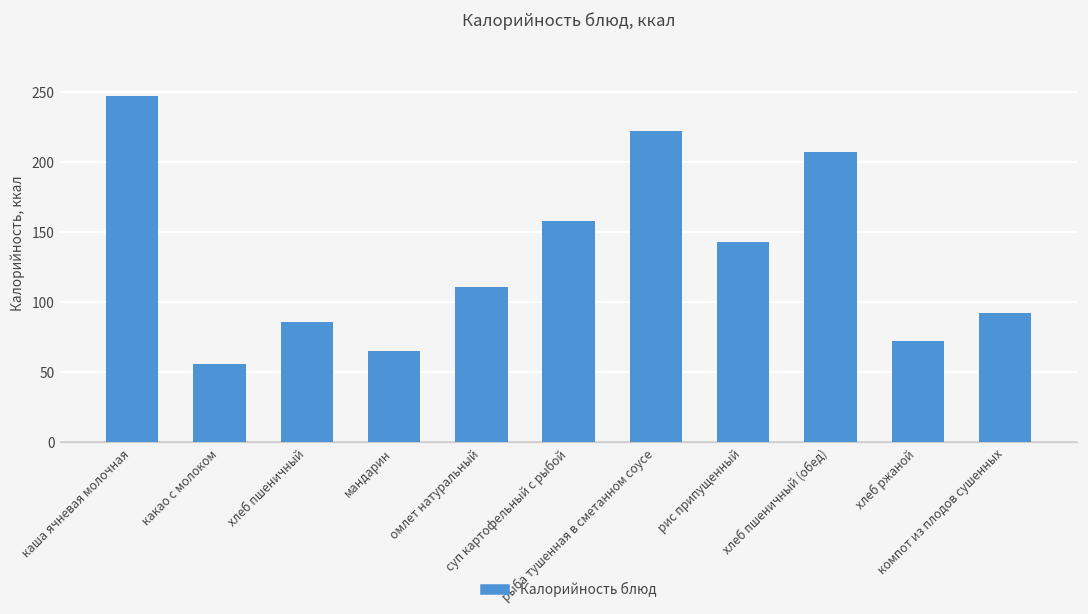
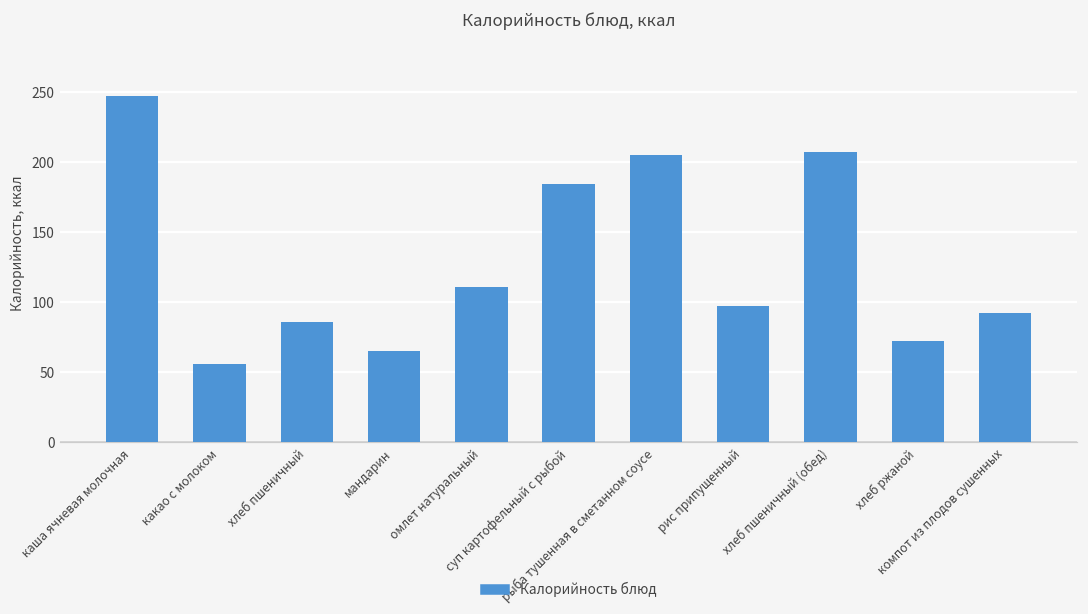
  {
    "каша ячневая молочная": 247,
    "какао с молоком": 56,
    "хлеб пшеничный": 86,
    "мандарин": 65,
    "омлет натуральный": 111,
-   "суп картофельный с рыбой": 158,
-   "рыба тушенная в сметанном соусе": 222,
-   "рис припущенный": 143,
+   "суп картофельный с рыбой": 184,
+   "рыба тушенная в сметанном соусе": 205,
+   "рис припущенный": 97,
    "хлеб пшеничный (обед)": 207,
    "хлеб ржаной": 72,
    "компот из плодов сушенных": 92
  }
